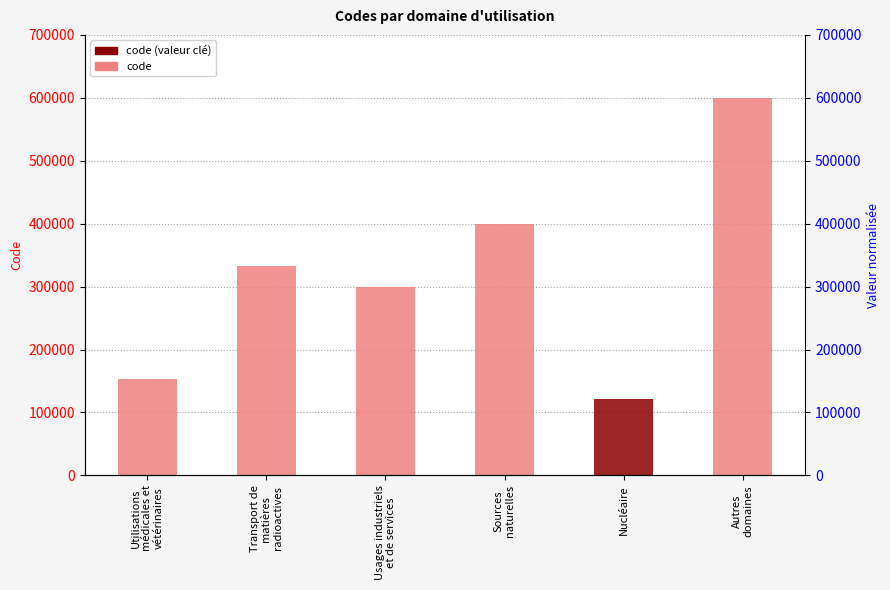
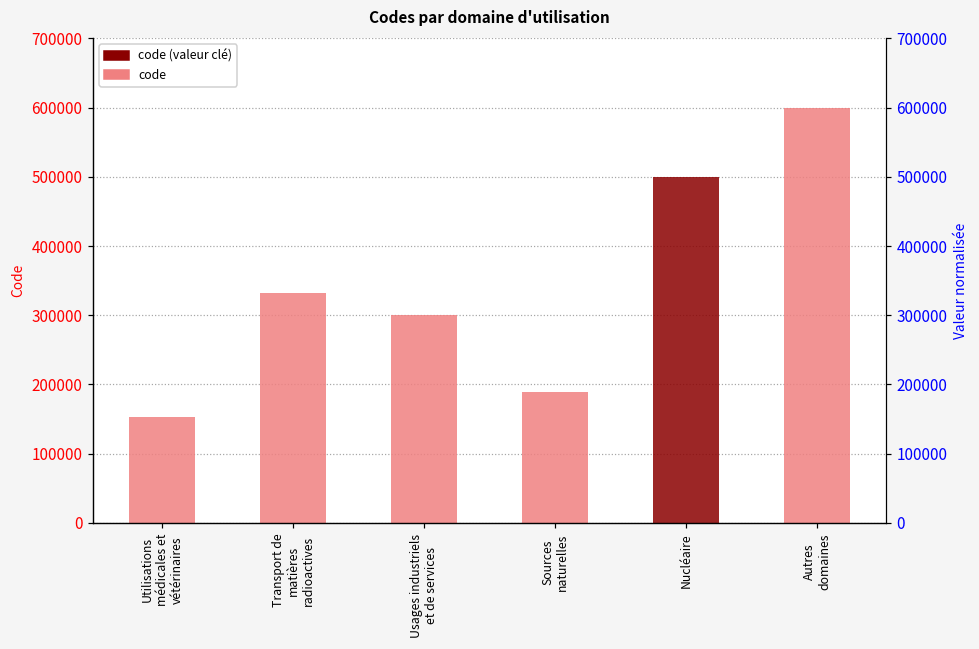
  {
    "Utilisations médicales et vétérinaires": 150000,
    "Transport de matières radioactives": 330000,
    "Usages industriels et de services": 300000,
-   "Sources naturelles": 400000,
-   "Nucléaire": 120000,
+   "Sources naturelles": 190000,
+   "Nucléaire": 500000,
    "Autres domaines": 600000
  }
